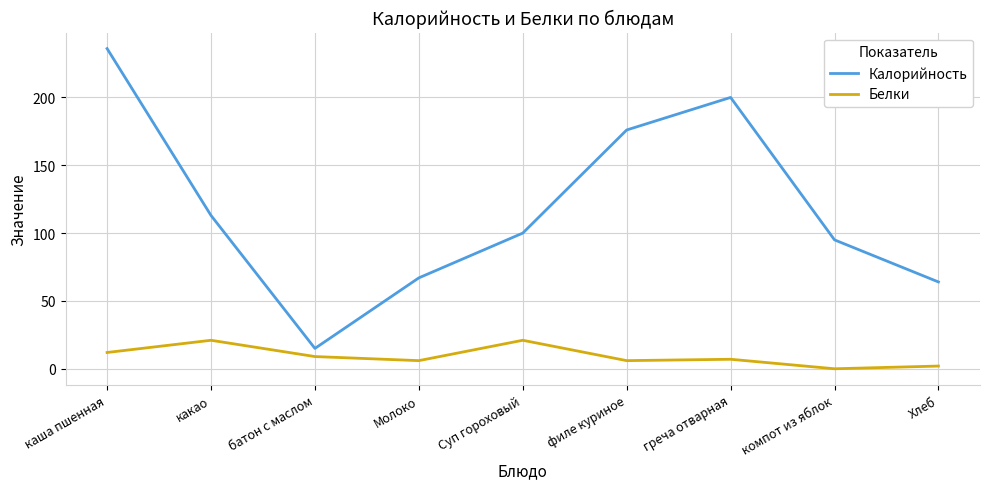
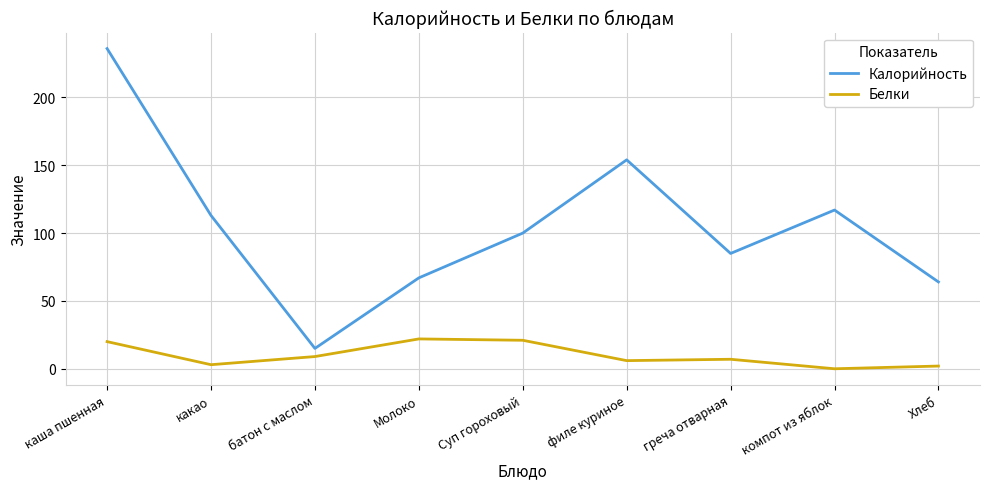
  {
    "Калорийность": {
      "каша пшенная": 236,
      "какао": 113,
      "батон с маслом": 15,
      "Молоко": 67,
      "Суп гороховый": 100,
-     "филе куриное": 176,
-     "греча отварная": 200,
-     "компот из яблок": 95,
+     "филе куриное": 154,
+     "греча отварная": 85,
+     "компот из яблок": 117,
      "Хлеб": 64
    },
    "Белки": {
-     "каша пшенная": 12,
-     "какао": 21,
+     "каша пшенная": 20,
+     "какао": 3,
      "батон с маслом": 9,
-     "Молоко": 6,
+     "Молоко": 22,
      "Суп гороховый": 21,
      "филе куриное": 6,
      "греча отварная": 7,
      "компот из яблок": 0,
      "Хлеб": 2
    }
  }
